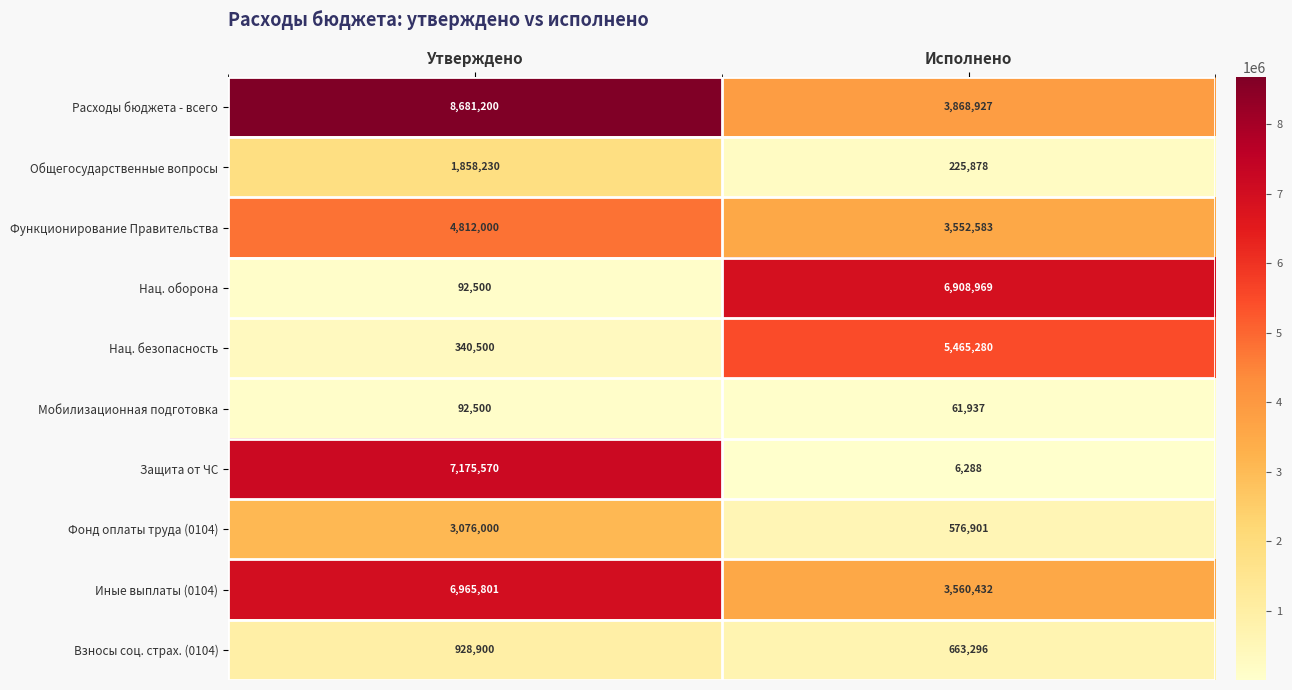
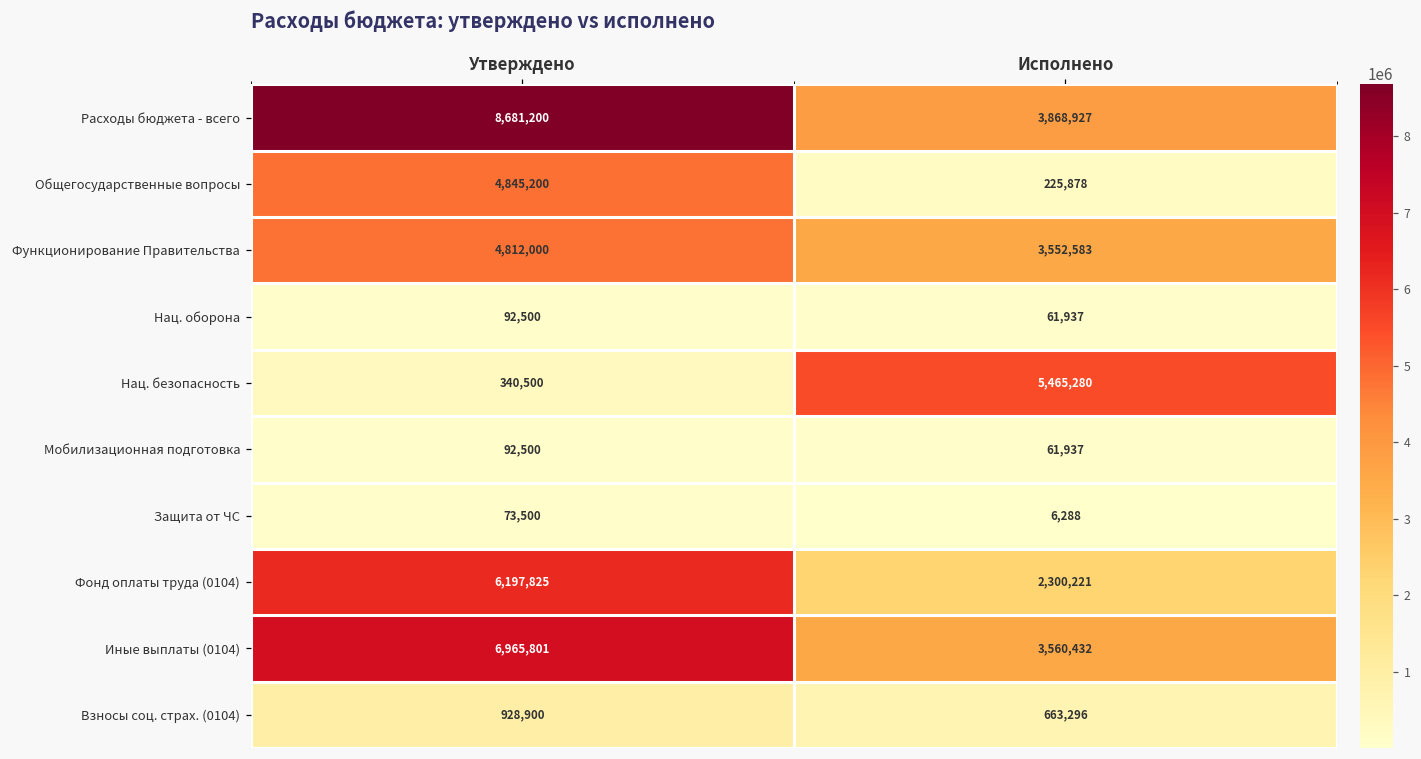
  {
    "Расходы бюджета - всего": {
      "Утверждено": "8,681,200",
      "Исполнено": "3,868,927"
    },
    "Общегосударственные вопросы": {
-     "Утверждено": "1,858,230",
+     "Утверждено": "4,845,200",
      "Исполнено": "225,878"
    },
    "Функционирование Правительства": {
      "Утверждено": "4,812,000",
      "Исполнено": "3,552,583"
    },
    "Нац. оборона": {
      "Утверждено": "92,500",
-     "Исполнено": "6,908,969"
+     "Исполнено": "61,937"
    },
    "Нац. безопасность": {
      "Утверждено": "340,500",
      "Исполнено": "5,465,280"
    },
    "Мобилизационная подготовка": {
      "Утверждено": "92,500",
      "Исполнено": "61,937"
    },
    "Защита от ЧС": {
-     "Утверждено": "7,175,570",
+     "Утверждено": "73,500",
      "Исполнено": "6,288"
    },
    "Фонд оплаты труда (0104)": {
-     "Утверждено": "3,076,000",
-     "Исполнено": "576,901"
+     "Утверждено": "6,197,825",
+     "Исполнено": "2,300,221"
    },
    "Иные выплаты (0104)": {
      "Утверждено": "6,965,801",
      "Исполнено": "3,560,432"
    },
    "Взносы соц. страх. (0104)": {
      "Утверждено": "928,900",
      "Исполнено": "663,296"
    }
  }
